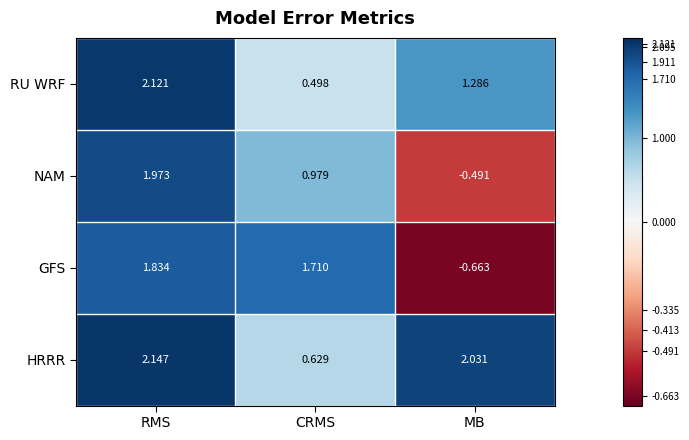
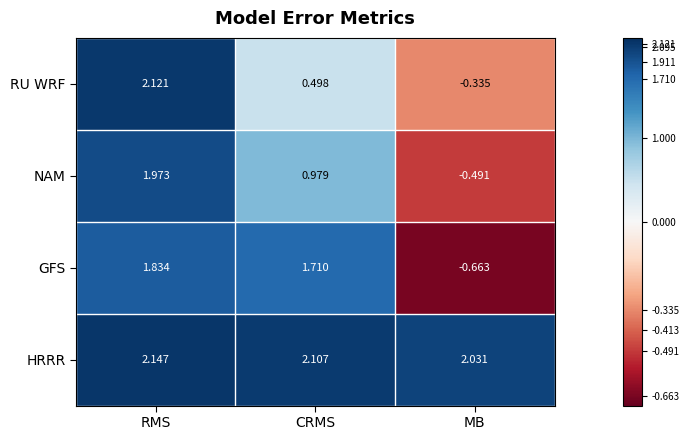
  {
    "RU WRF": {
      "RMS": 2.121,
      "CRMS": 0.498,
-     "MB": 1.286
+     "MB": -0.335
    },
    "NAM": {
      "RMS": 1.973,
      "CRMS": 0.979,
      "MB": -0.491
    },
    "GFS": {
      "RMS": 1.834,
      "CRMS": 1.710,
      "MB": -0.663
    },
    "HRRR": {
      "RMS": 2.147,
-     "CRMS": 0.629,
+     "CRMS": 2.107,
      "MB": 2.031
    }
  }
